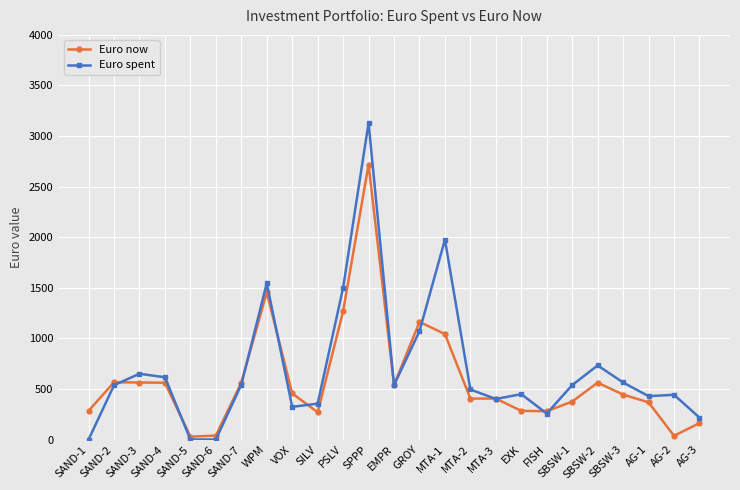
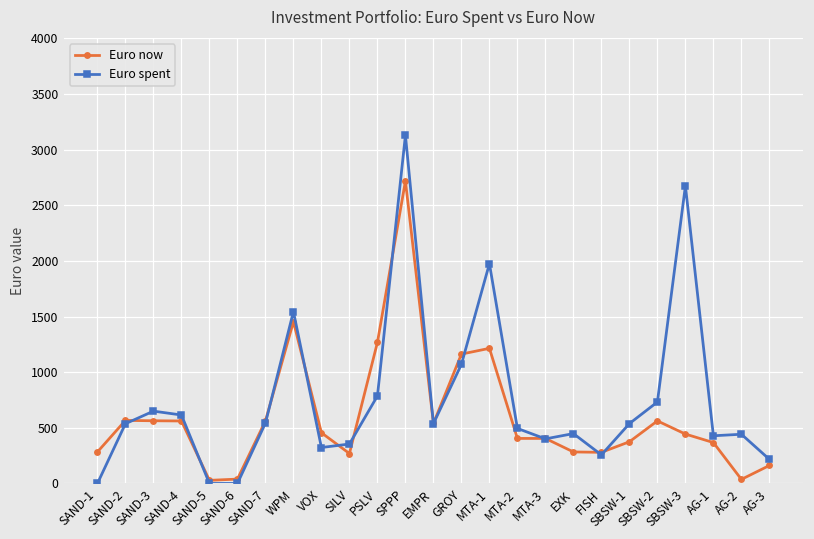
  {
    "Euro now": {
      "SAND-1": 280,
      "SAND-2": 570,
      "SAND-3": 560,
      "SAND-4": 560,
      "SAND-5": 30,
      "SAND-6": 40,
      "WPM": 1450,
      "VOX": 460,
      "SILV": 270,
      "PSLV": 1270,
      "SPPP": 2720,
      "GROY": 1160,
-     "MTA-1": 1040,
+     "MTA-1": 1210,
      "MTA-2": 400,
      "EXK": 280,
      "SBSW-1": 370,
      "SBSW-2": 560,
      "SBSW-3": 440,
      "AG-1": 370,
      "AG-2": 40,
      "AG-3": 160
    },
    "Euro spent": {
      "SAND-1": 0,
      "SAND-2": 540,
      "SAND-3": 650,
      "SAND-4": 620,
      "SAND-5": 0,
      "SAND-6": 0,
      "WPM": 1550,
      "VOX": 320,
      "SILV": 350,
-     "PSLV": 1500,
+     "PSLV": 790,
      "SPPP": 3130,
      "GROY": 1070,
      "MTA-1": 1980,
      "MTA-2": 490,
      "EXK": 450,
      "SBSW-1": 540,
      "SBSW-2": 730,
-     "SBSW-3": 560,
+     "SBSW-3": 2670,
      "AG-1": 430,
      "AG-2": 440,
      "AG-3": 220
    }
  }
